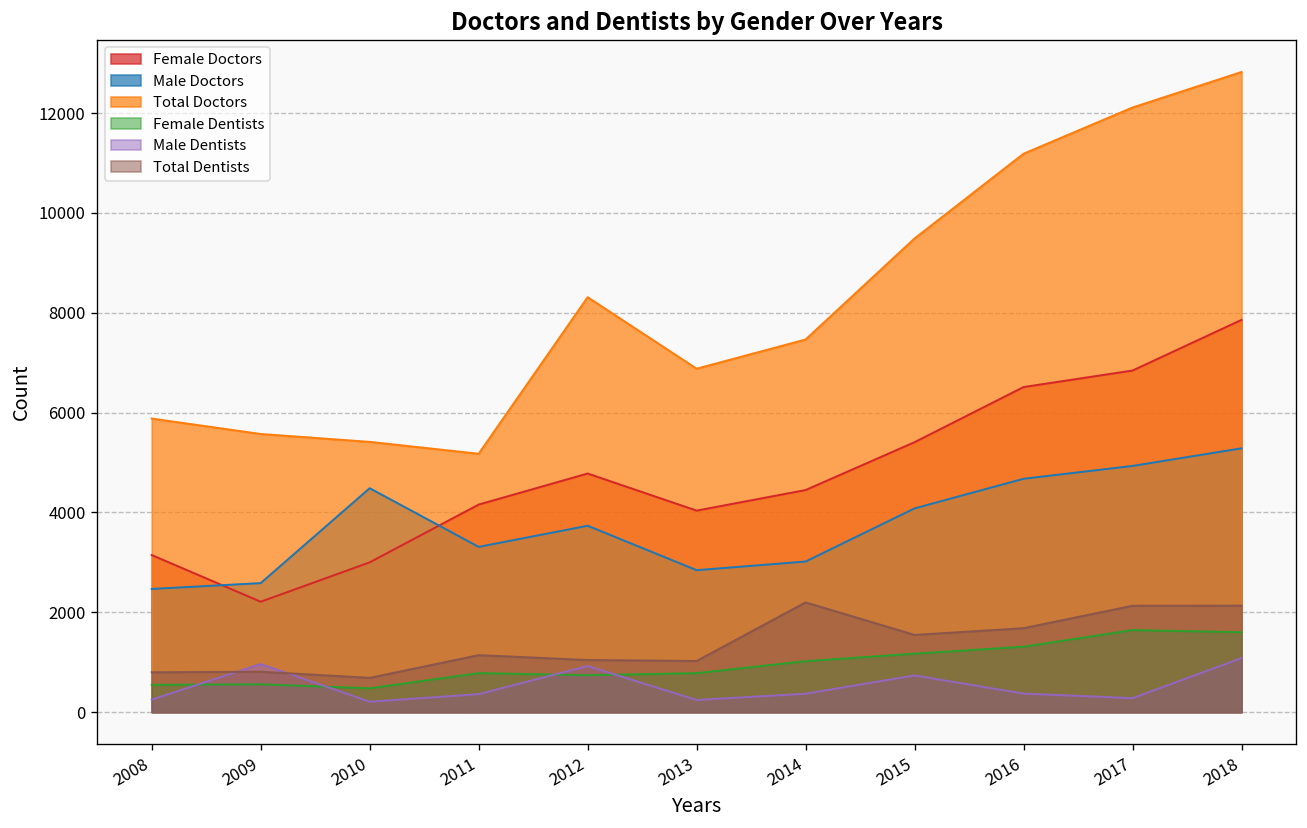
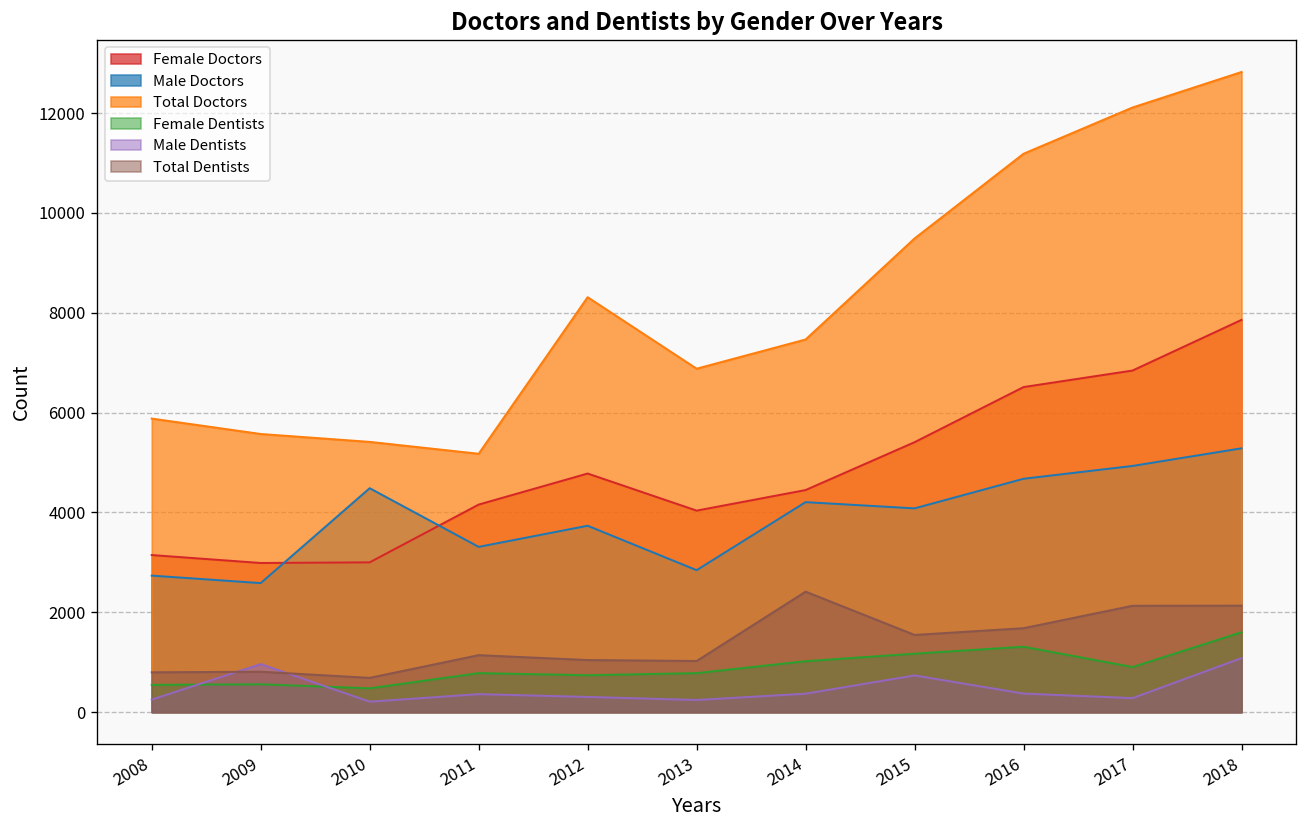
  {
    "Female Doctors": {
      "2008": 3100,
-     "2009": 2200,
+     "2009": 3000,
      "2010": 3000,
      "2011": 4200,
      "2012": 4800,
      "2013": 4000,
      "2014": 4400,
      "2015": 5400,
      "2016": 6500,
      "2017": 6800,
      "2018": 7900
    },
    "Male Doctors": {
-     "2008": 2500,
+     "2008": 2700,
      "2009": 2600,
      "2010": 4500,
      "2011": 3300,
      "2012": 3700,
      "2013": 2800,
-     "2014": 3000,
+     "2014": 4200,
      "2015": 4100,
      "2016": 4700,
      "2017": 4900,
      "2018": 5300
    },
    "Total Doctors": {
      "2008": 5900,
      "2009": 5600,
      "2010": 5400,
      "2011": 5200,
      "2012": 8300,
      "2013": 6900,
      "2014": 7500,
      "2015": 9500,
      "2016": 11200,
      "2017": 12100,
      "2018": 12800
    },
    "Female Dentists": {
      "2008": 500,
      "2009": 600,
      "2010": 500,
      "2011": 800,
      "2012": 700,
      "2013": 800,
      "2014": 1000,
      "2015": 1200,
      "2016": 1300,
-     "2017": 1600,
+     "2017": 900,
      "2018": 1600
    },
    "Male Dentists": {
      "2008": 300,
      "2009": 1000,
      "2010": 200,
      "2011": 400,
-     "2012": 900,
+     "2012": 300,
      "2013": 200,
      "2014": 400,
      "2015": 700,
      "2016": 400,
      "2017": 300,
      "2018": 1100
    },
    "Total Dentists": {
      "2008": 800,
      "2009": 800,
      "2010": 700,
      "2011": 1100,
      "2012": 1000,
      "2013": 1000,
-     "2014": 2200,
+     "2014": 2400,
      "2015": 1500,
      "2016": 1700,
      "2017": 2100,
      "2018": 2100
    }
  }
